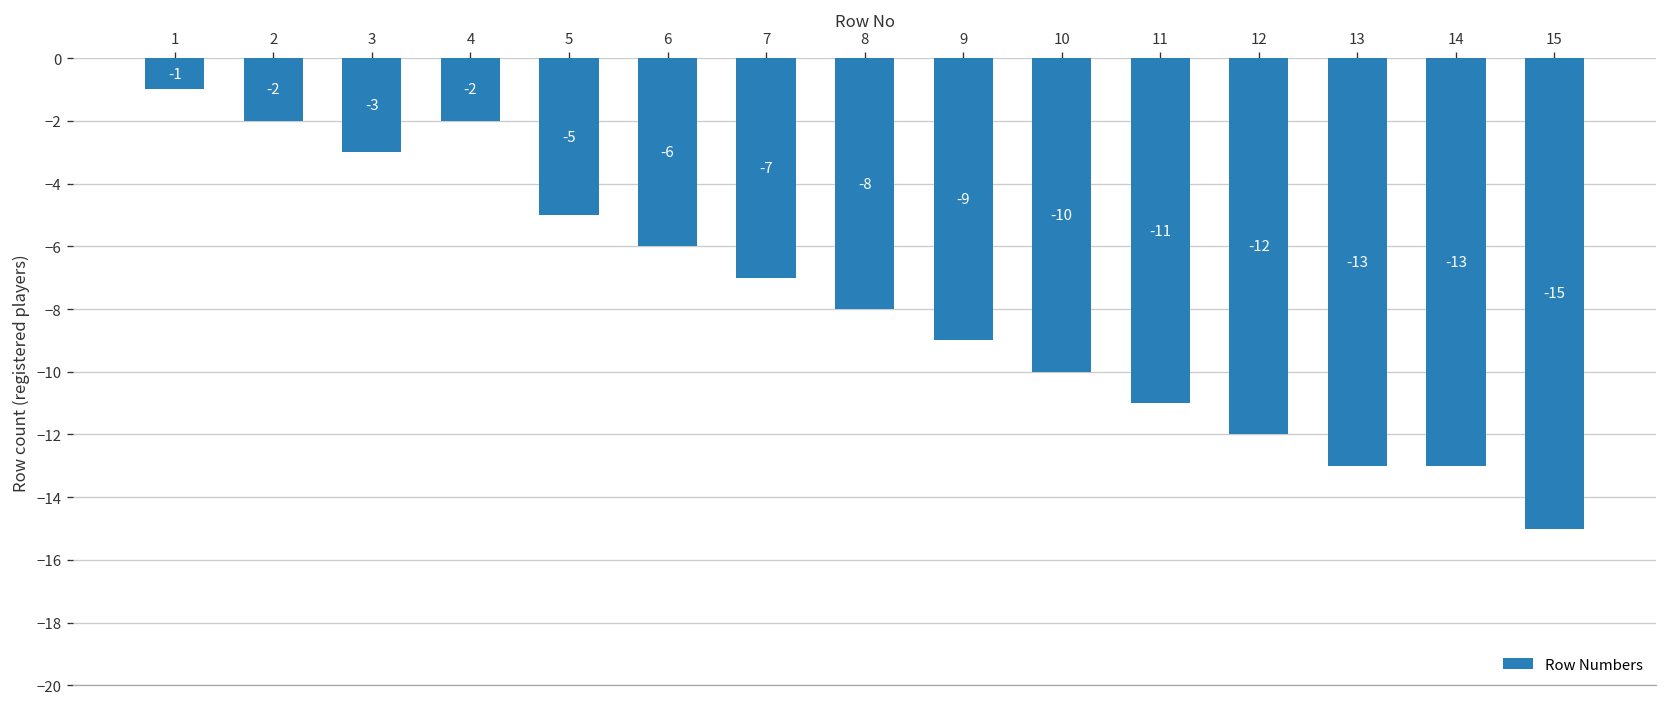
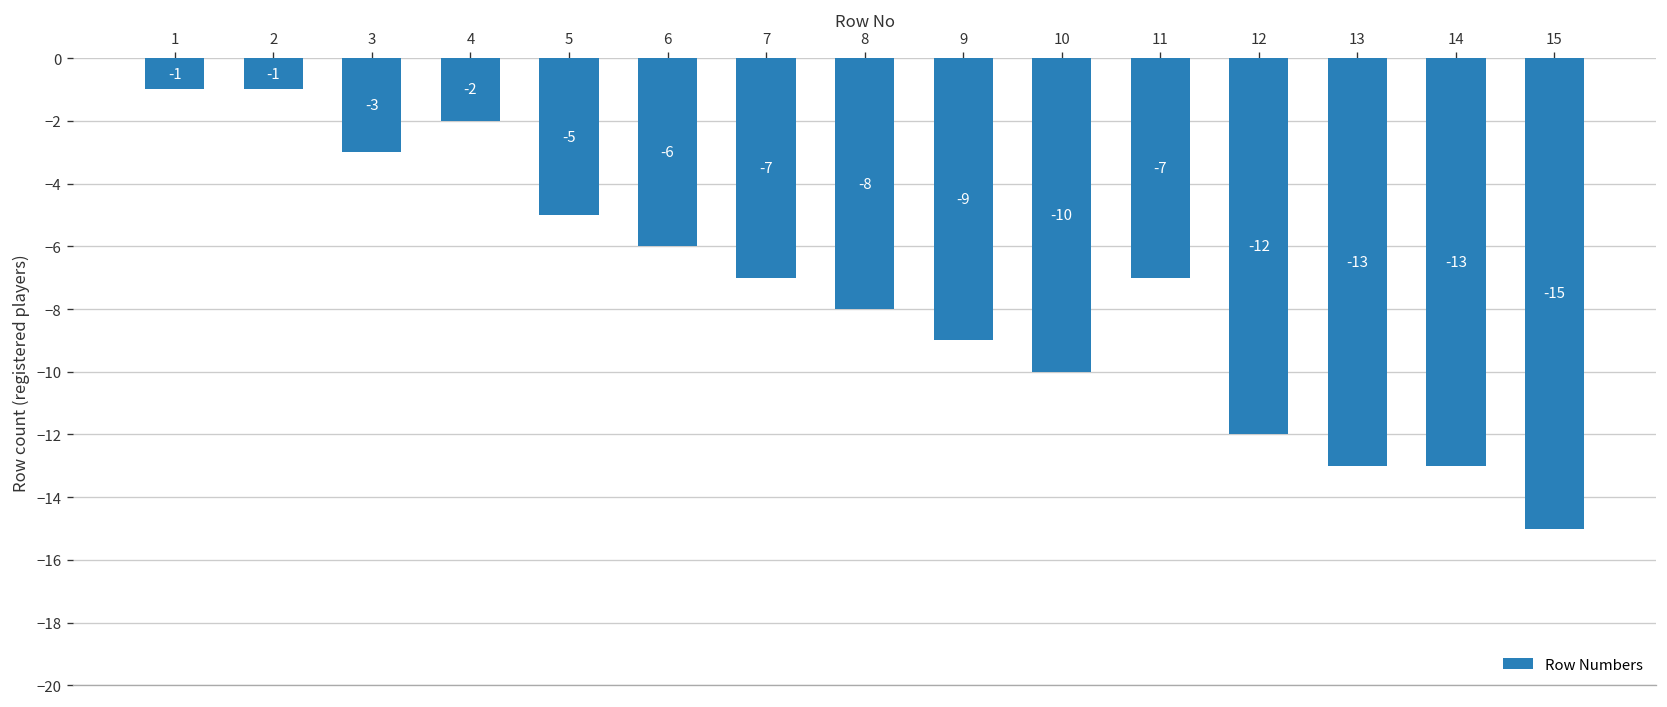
  {
    "1": -1,
-   "2": -2,
+   "2": -1,
    "3": -3,
    "4": -2,
    "5": -5,
    "6": -6,
    "7": -7,
    "8": -8,
    "9": -9,
    "10": -10,
-   "11": -11,
+   "11": -7,
    "12": -12,
    "13": -13,
    "14": -13,
    "15": -15
  }
